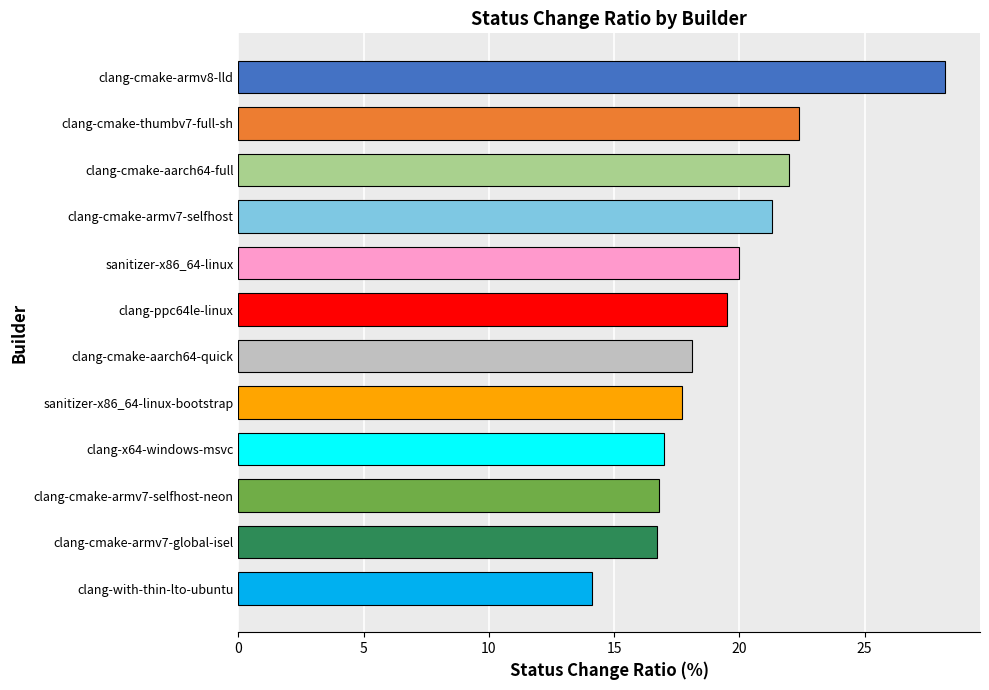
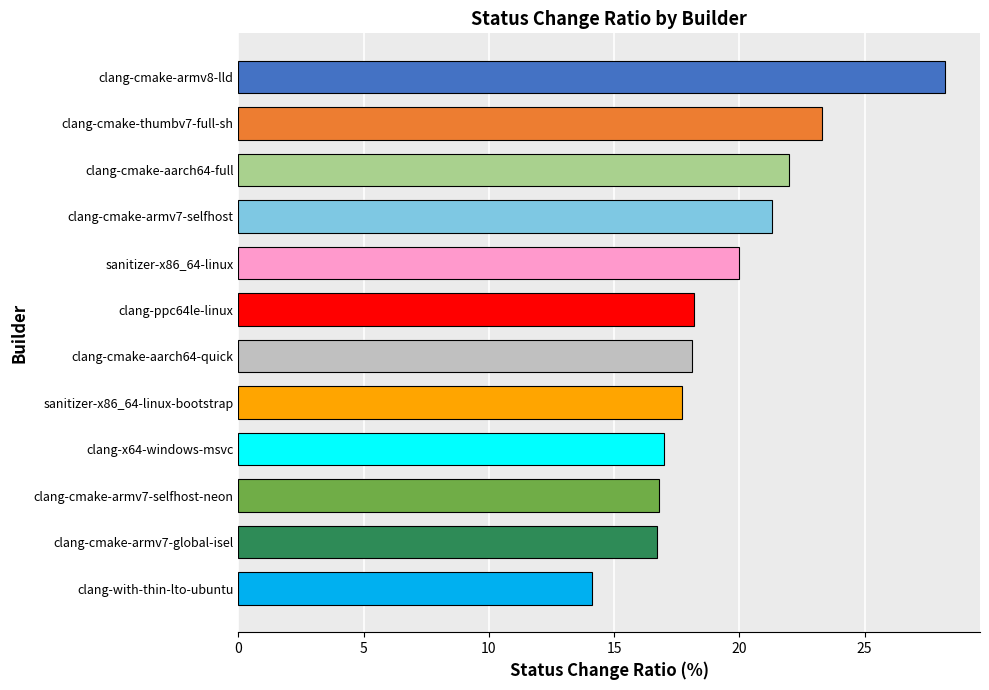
  {
    "clang-cmake-armv8-lld": 28.2,
-   "clang-cmake-thumbv7-full-sh": 22.4,
+   "clang-cmake-thumbv7-full-sh": 23.3,
    "clang-cmake-aarch64-full": 22.0,
    "clang-cmake-armv7-selfhost": 21.3,
    "sanitizer-x86_64-linux": 20.0,
-   "clang-ppc64le-linux": 19.5,
+   "clang-ppc64le-linux": 18.2,
    "clang-cmake-aarch64-quick": 18.1,
    "sanitizer-x86_64-linux-bootstrap": 17.7,
    "clang-x64-windows-msvc": 17.0,
    "clang-cmake-armv7-selfhost-neon": 16.8,
    "clang-cmake-armv7-global-isel": 16.7,
    "clang-with-thin-lto-ubuntu": 14.1
  }
